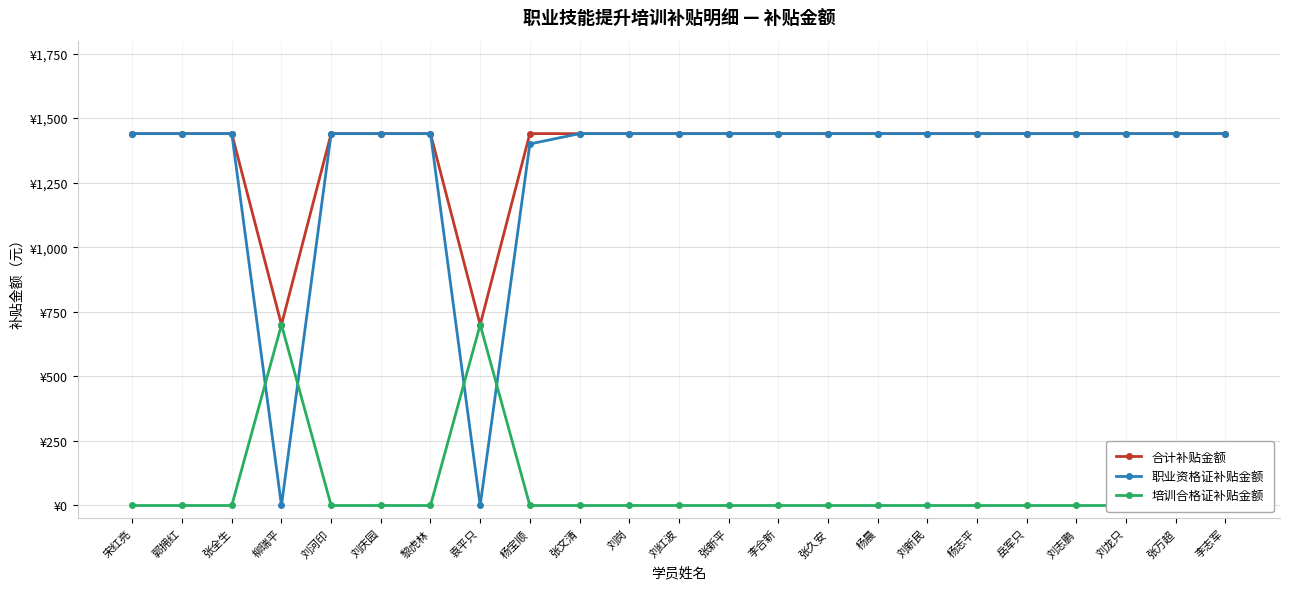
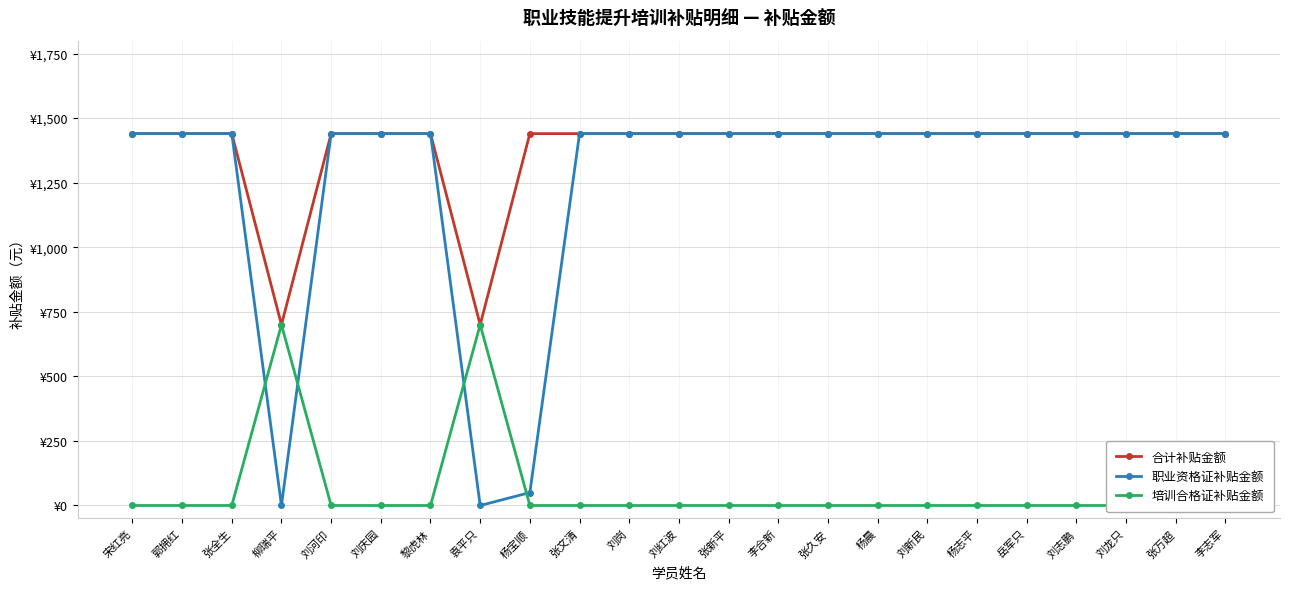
  {
    "合计补贴金额": {
      "杨宝顺": "¥1,440"
    },
    "职业资格证补贴金额": {
      "柳瑞平": "¥0",
      "袁平只": "¥0",
-     "杨宝顺": "¥1,400"
+     "杨宝顺": "¥50"
    },
    "培训合格证补贴金额": {
      "宋红亮": "¥0",
      "郭拥红": "¥0",
      "张全生": "¥0",
      "刘河印": "¥0",
      "刘庆园": "¥0",
      "黎虎林": "¥0",
      "杨宝顺": "¥0",
      "张文清": "¥0",
      "刘岗": "¥0",
      "刘红波": "¥0",
      "张新平": "¥0",
      "李合新": "¥0",
      "张久安": "¥0",
      "杨晨": "¥0",
      "刘新民": "¥0",
      "杨志平": "¥0",
      "岳军只": "¥0",
      "刘志鹏": "¥0"
    }
  }
